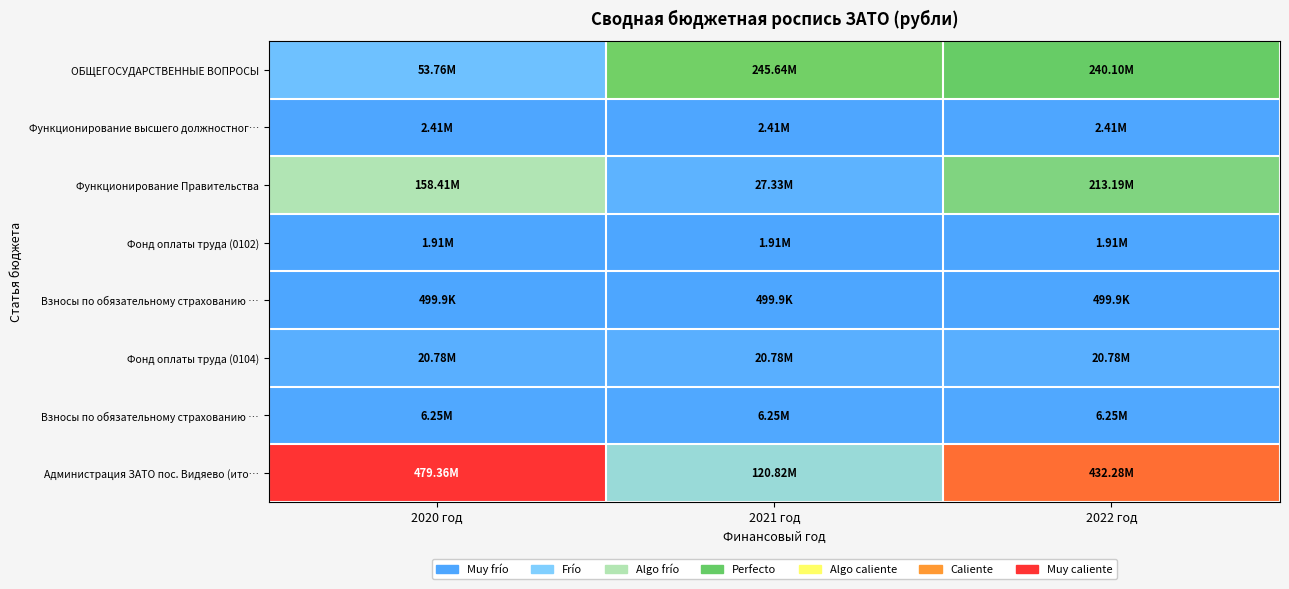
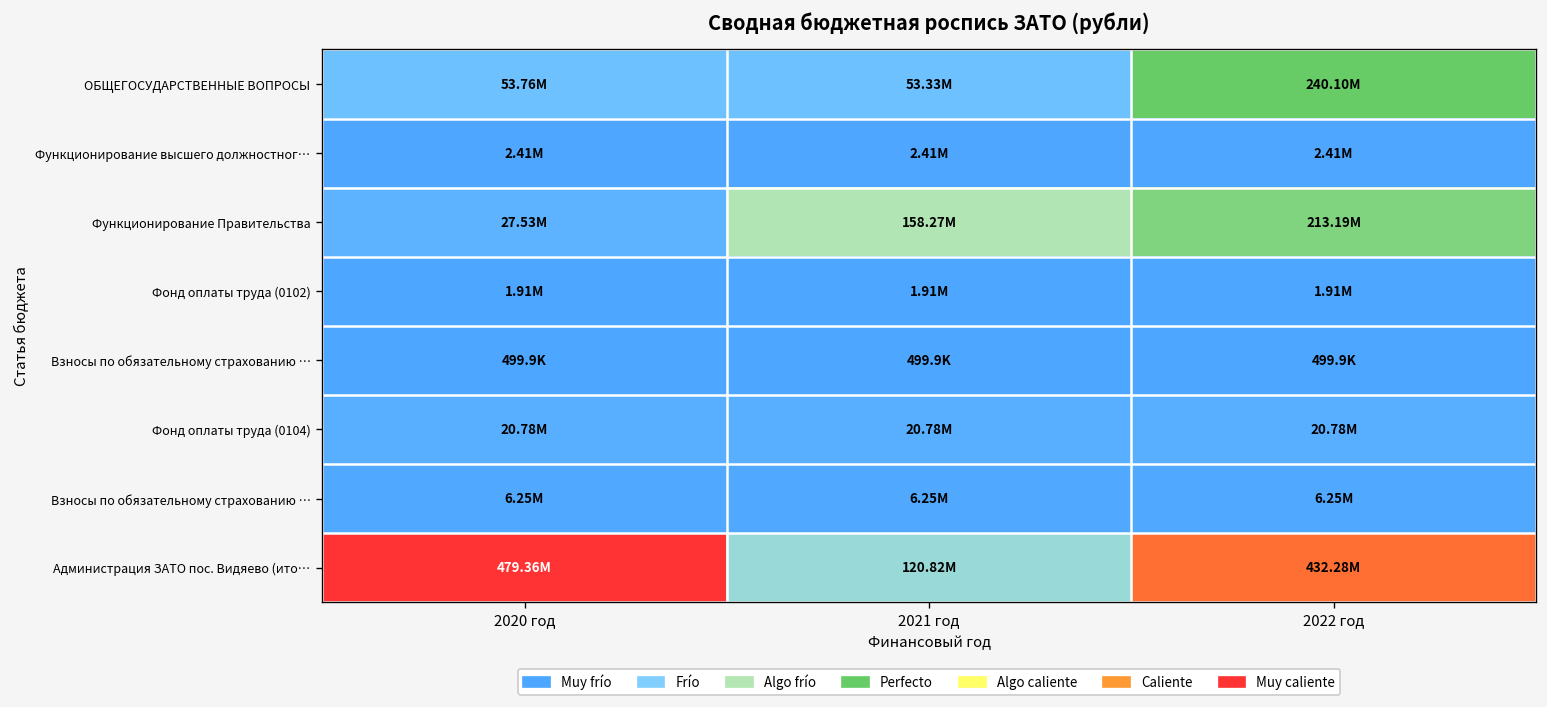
  {
    "ОБЩЕГОСУДАРСТВЕННЫЕ ВОПРОСЫ": {
      "2020 год": "53.76M",
-     "2021 год": "245.64M",
+     "2021 год": "53.33M",
      "2022 год": "240.10M"
    },
    "Функционирование высшего должностног…": {
      "2020 год": "2.41M",
      "2021 год": "2.41M",
      "2022 год": "2.41M"
    },
    "Функционирование Правительства": {
-     "2020 год": "158.41M",
-     "2021 год": "27.33M",
+     "2020 год": "27.53M",
+     "2021 год": "158.27M",
      "2022 год": "213.19M"
    },
    "Фонд оплаты труда (0102)": {
      "2020 год": "1.91M",
      "2021 год": "1.91M",
      "2022 год": "1.91M"
    },
    "Фонд оплаты труда (0104)": {
      "2020 год": "20.78M",
      "2021 год": "20.78M",
      "2022 год": "20.78M"
    },
    "Администрация ЗАТО пос. Видяево (ито…": {
      "2020 год": "479.36M",
      "2021 год": "120.82M",
      "2022 год": "432.28M"
    }
  }
